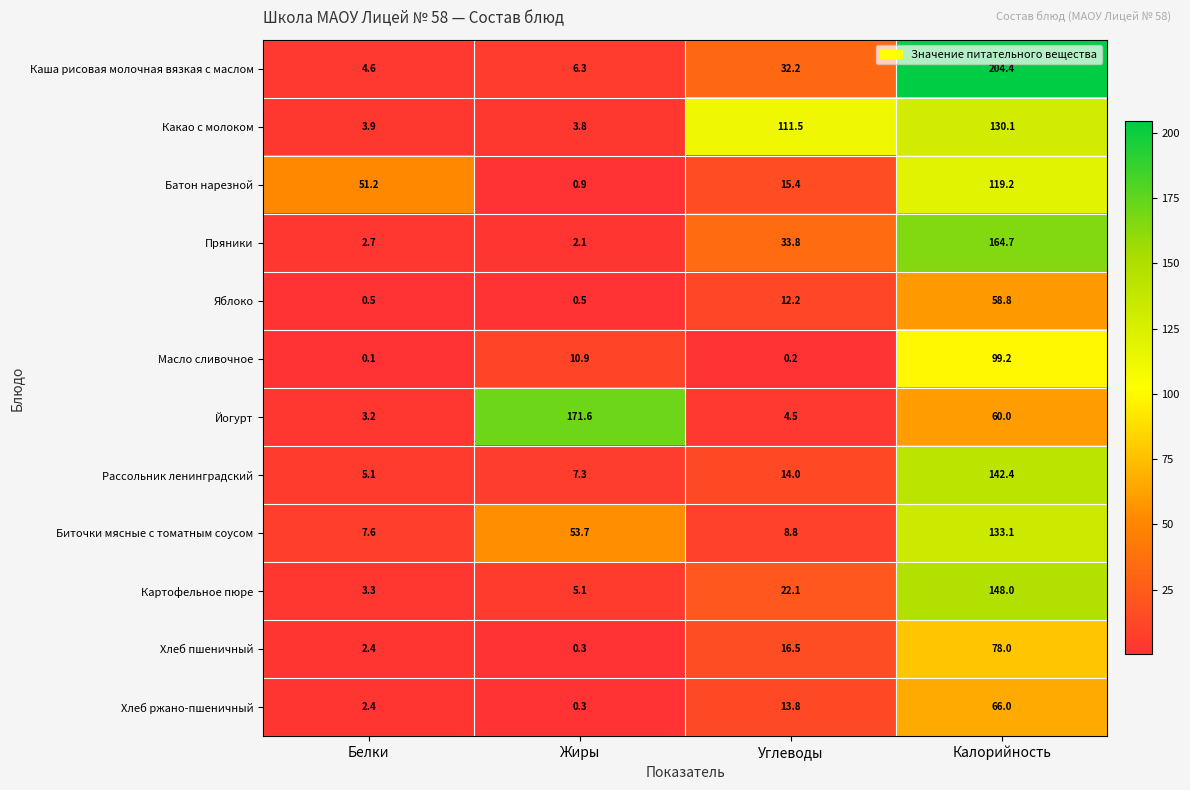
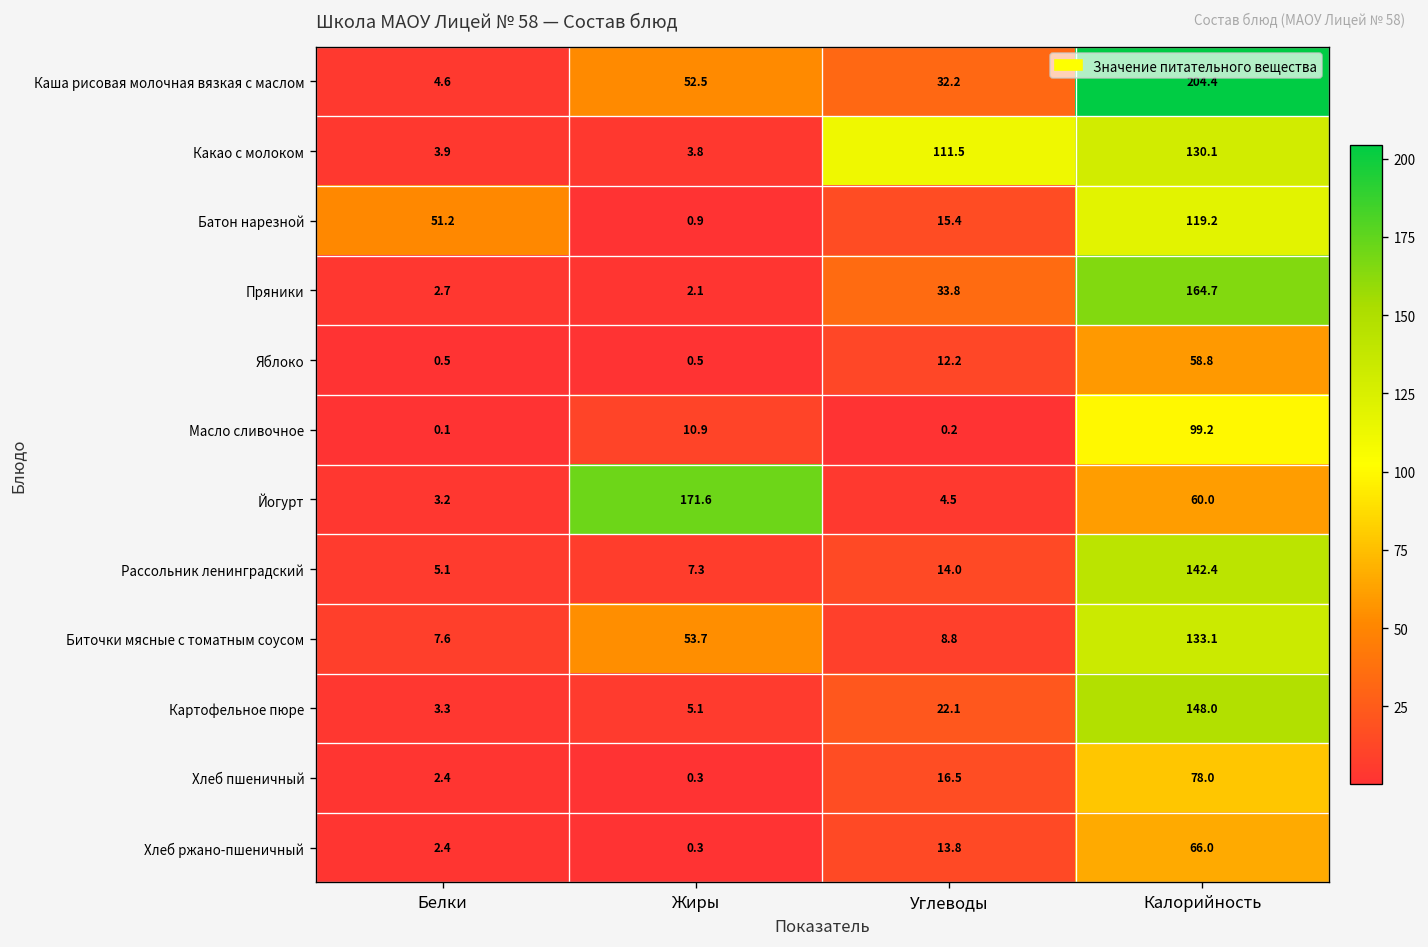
  {
    "Каша рисовая молочная вязкая с маслом": {
      "Белки": 4.6,
-     "Жиры": 6.3,
+     "Жиры": 52.5,
      "Углеводы": 32.2
    },
    "Какао с молоком": {
      "Белки": 3.9,
      "Жиры": 3.8,
      "Углеводы": 111.5,
      "Калорийность": 130.1
    },
    "Батон нарезной": {
      "Белки": 51.2,
      "Жиры": 0.9,
      "Углеводы": 15.4,
      "Калорийность": 119.2
    },
    "Пряники": {
      "Белки": 2.7,
      "Жиры": 2.1,
      "Углеводы": 33.8,
      "Калорийность": 164.7
    },
    "Яблоко": {
      "Белки": 0.5,
      "Жиры": 0.5,
      "Углеводы": 12.2,
      "Калорийность": 58.8
    },
    "Масло сливочное": {
      "Белки": 0.1,
      "Жиры": 10.9,
      "Углеводы": 0.2,
      "Калорийность": 99.2
    },
    "Йогурт": {
      "Белки": 3.2,
      "Жиры": 171.6,
      "Углеводы": 4.5,
      "Калорийность": 60.0
    },
    "Рассольник ленинградский": {
      "Белки": 5.1,
      "Жиры": 7.3,
      "Углеводы": 14.0,
      "Калорийность": 142.4
    },
    "Биточки мясные с томатным соусом": {
      "Белки": 7.6,
      "Жиры": 53.7,
      "Углеводы": 8.8,
      "Калорийность": 133.1
    },
    "Картофельное пюре": {
      "Белки": 3.3,
      "Жиры": 5.1,
      "Углеводы": 22.1,
      "Калорийность": 148.0
    },
    "Хлеб пшеничный": {
      "Белки": 2.4,
      "Жиры": 0.3,
      "Углеводы": 16.5,
      "Калорийность": 78.0
    },
    "Хлеб ржано-пшеничный": {
      "Белки": 2.4,
      "Жиры": 0.3,
      "Углеводы": 13.8,
      "Калорийность": 66.0
    }
  }
